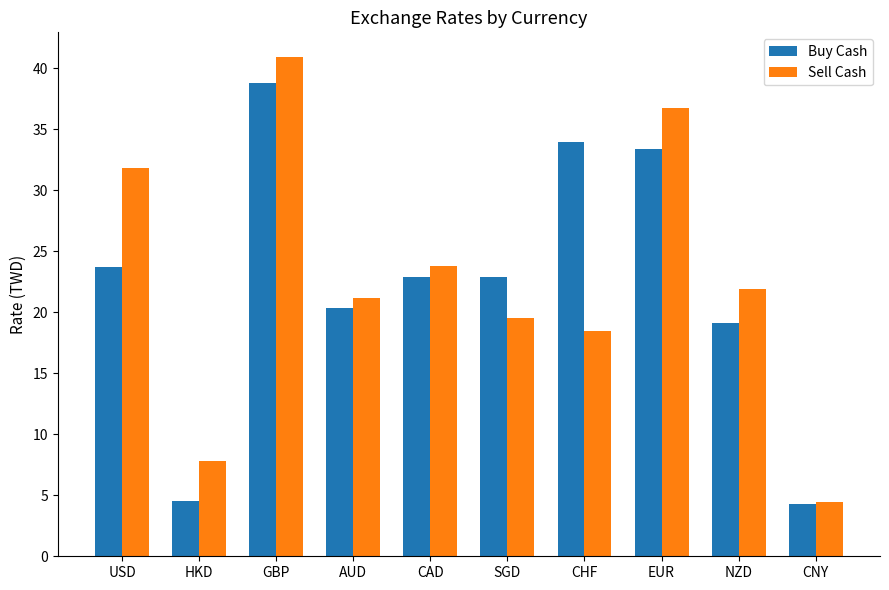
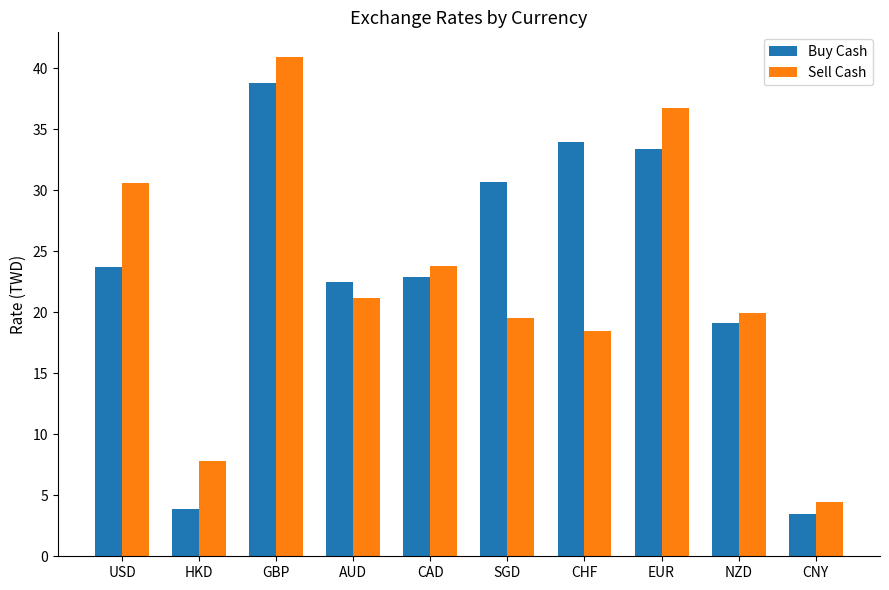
  {
    "Buy Cash": {
      "USD": 23.7,
-     "HKD": 4.6,
+     "HKD": 3.9,
      "GBP": 38.8,
-     "AUD": 20.4,
+     "AUD": 22.5,
      "CAD": 22.9,
-     "SGD": 22.9,
+     "SGD": 30.7,
      "CHF": 34.0,
      "EUR": 33.4,
      "NZD": 19.1,
-     "CNY": 4.3
+     "CNY": 3.5
    },
    "Sell Cash": {
-     "USD": 31.8,
+     "USD": 30.6,
      "HKD": 7.8,
      "GBP": 40.9,
      "AUD": 21.1,
      "CAD": 23.8,
      "SGD": 19.6,
      "CHF": 18.5,
      "EUR": 36.8,
-     "NZD": 21.9,
+     "NZD": 19.9,
      "CNY": 4.4
    }
  }
